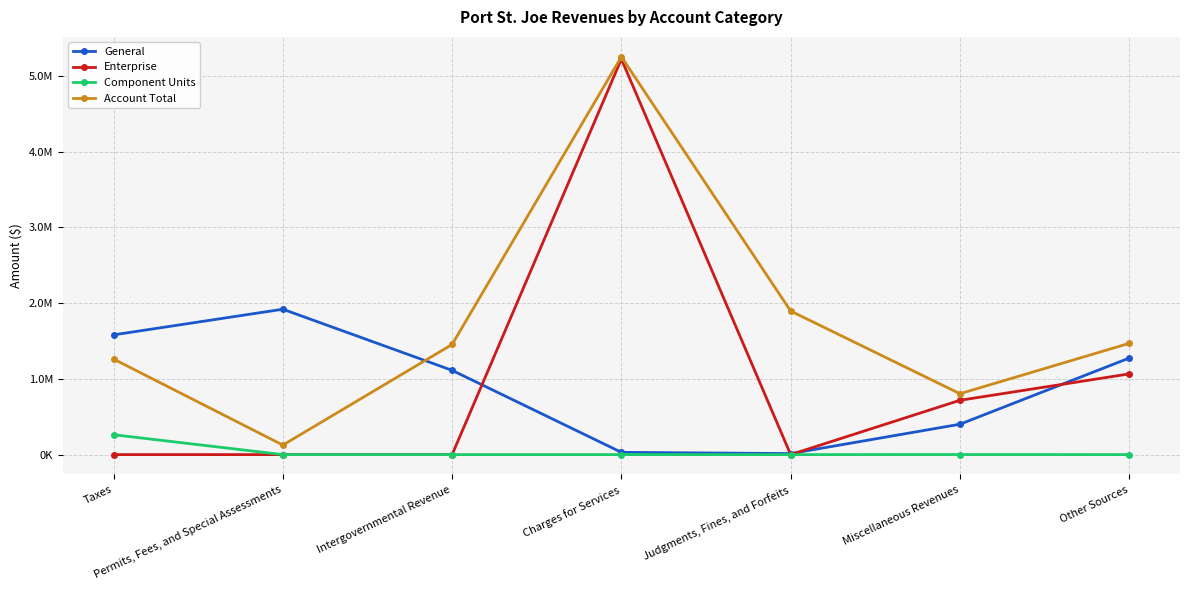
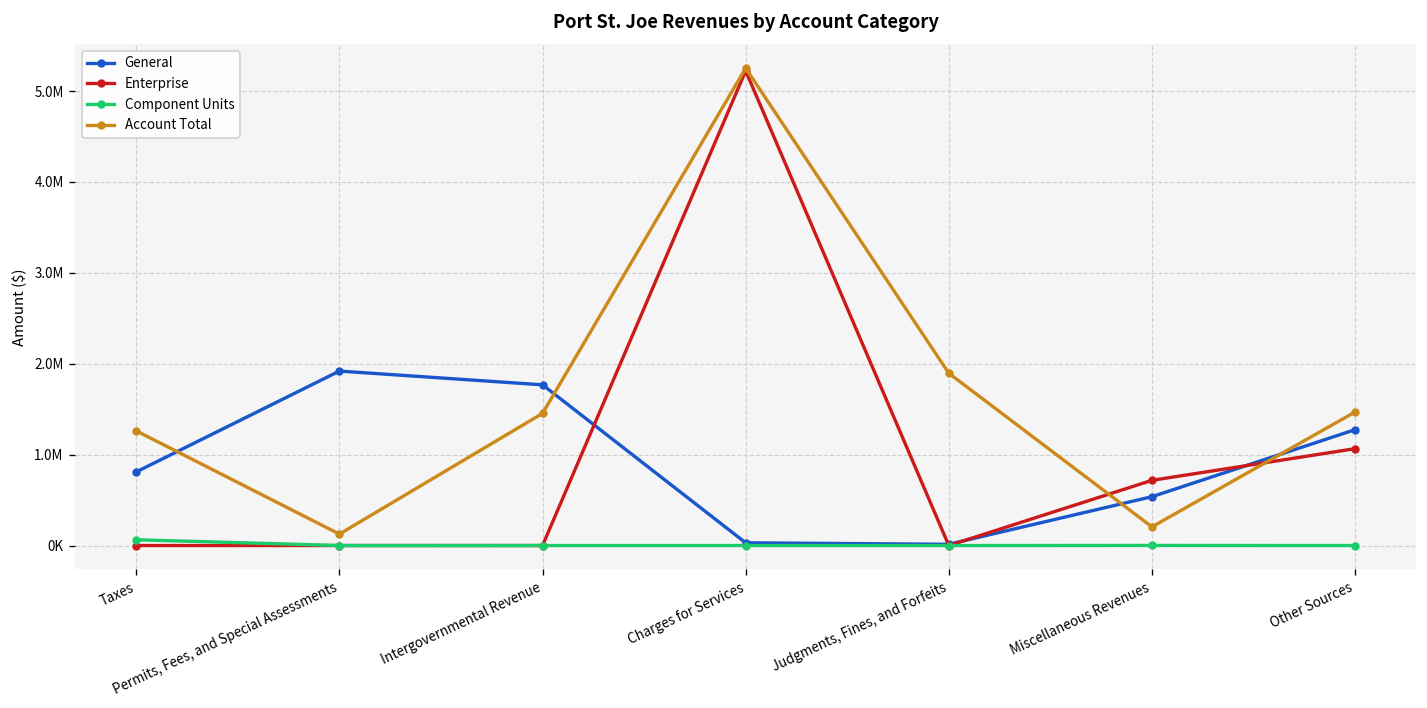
  {
    "General": {
-     "Taxes": 1600000,
+     "Taxes": 800000,
      "Permits, Fees, and Special Assessments": 1900000,
-     "Intergovernmental Revenue": 1100000,
-     "Miscellaneous Revenues": 400000,
+     "Intergovernmental Revenue": 1800000,
+     "Miscellaneous Revenues": 500000,
      "Other Sources": 1300000
    },
    "Enterprise": {
      "Taxes": 0,
      "Miscellaneous Revenues": 700000,
      "Other Sources": 1100000
    },
    "Component Units": {
-     "Taxes": 300000,
+     "Taxes": 100000,
      "Miscellaneous Revenues": 0,
      "Other Sources": 0
    },
    "Account Total": {
      "Taxes": 1300000,
      "Permits, Fees, and Special Assessments": 100000,
      "Intergovernmental Revenue": 1500000,
      "Judgments, Fines, and Forfeits": 1900000,
-     "Miscellaneous Revenues": 800000,
+     "Miscellaneous Revenues": 200000,
      "Other Sources": 1500000
    }
  }
